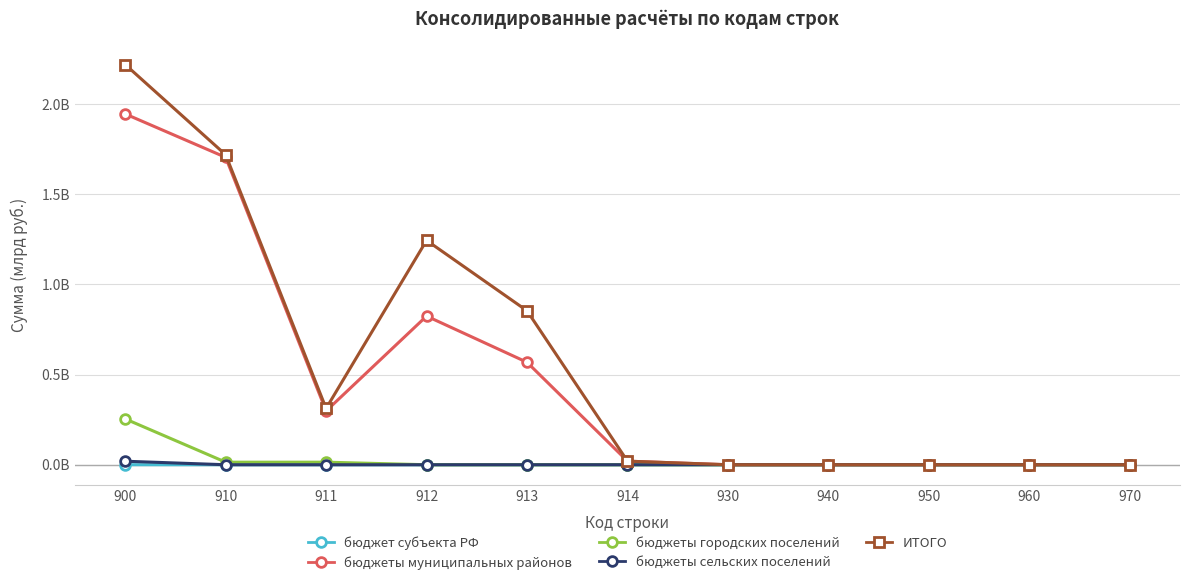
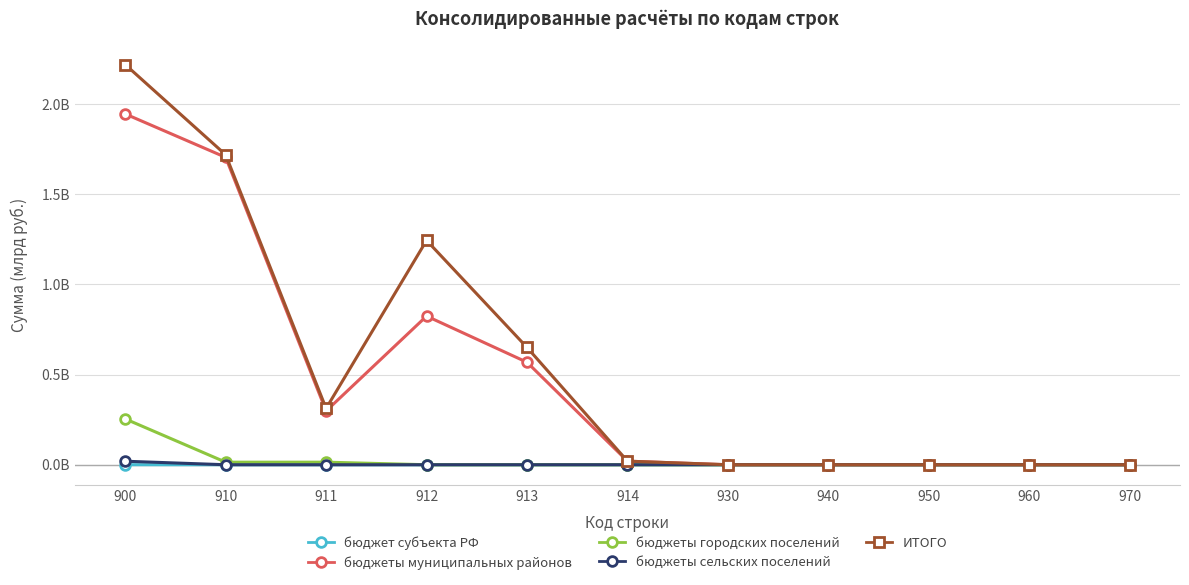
  {
    "бюджет субъекта РФ": {
      "900": 0
    },
    "бюджеты муниципальных районов": {
      "900": 1950000000,
      "911": 300000000,
      "912": 820000000,
      "913": 570000000
    },
    "бюджеты городских поселений": {
      "900": 250000000
    },
    "бюджеты сельских поселений": {
      "900": 20000000
    },
    "ИТОГО": {
      "900": 2220000000,
      "911": 310000000,
      "912": 1240000000,
-     "913": 850000000
+     "913": 650000000
    }
  }
